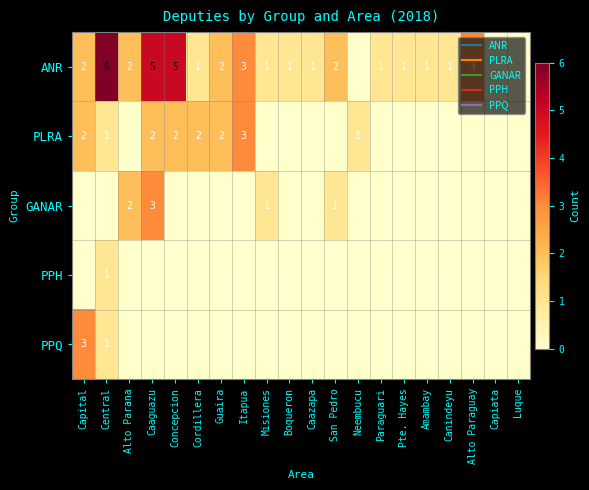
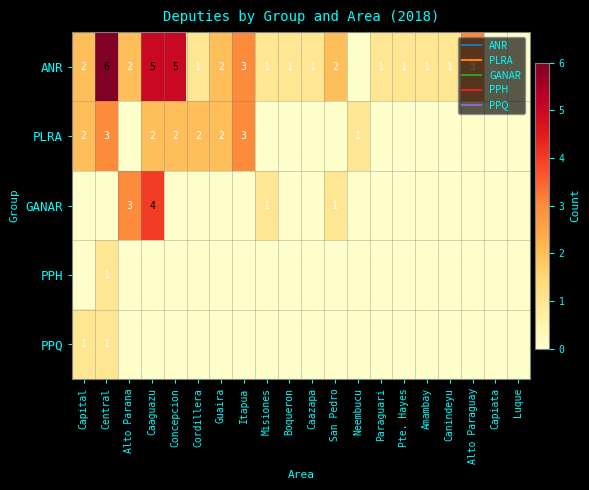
  {
    "ANR": {
      "Capital": 2,
      "Central": 6,
      "Alto Parana": 2,
      "Caaguazu": 5,
      "Concepcion": 5,
      "Cordillera": 1,
      "Guaira": 2,
      "Itapua": 3,
      "Misiones": 1,
      "Boqueron": 1,
      "Caazapa": 1,
      "San Pedro": 2,
      "Paraguari": 1,
      "Pte. Hayes": 1,
      "Amambay": 1,
      "Canindeyu": 1
    },
    "PLRA": {
      "Capital": 2,
-     "Central": 1,
+     "Central": 3,
      "Caaguazu": 2,
      "Concepcion": 2,
      "Cordillera": 2,
      "Guaira": 2,
      "Itapua": 3,
      "Neembucu": 1
    },
    "GANAR": {
-     "Alto Parana": 2,
-     "Caaguazu": 3,
+     "Alto Parana": 3,
+     "Caaguazu": 4,
      "Misiones": 1,
      "San Pedro": 1
    },
    "PPH": {
      "Central": 1
    },
    "PPQ": {
-     "Capital": 3,
+     "Capital": 1,
      "Central": 1
    }
  }
